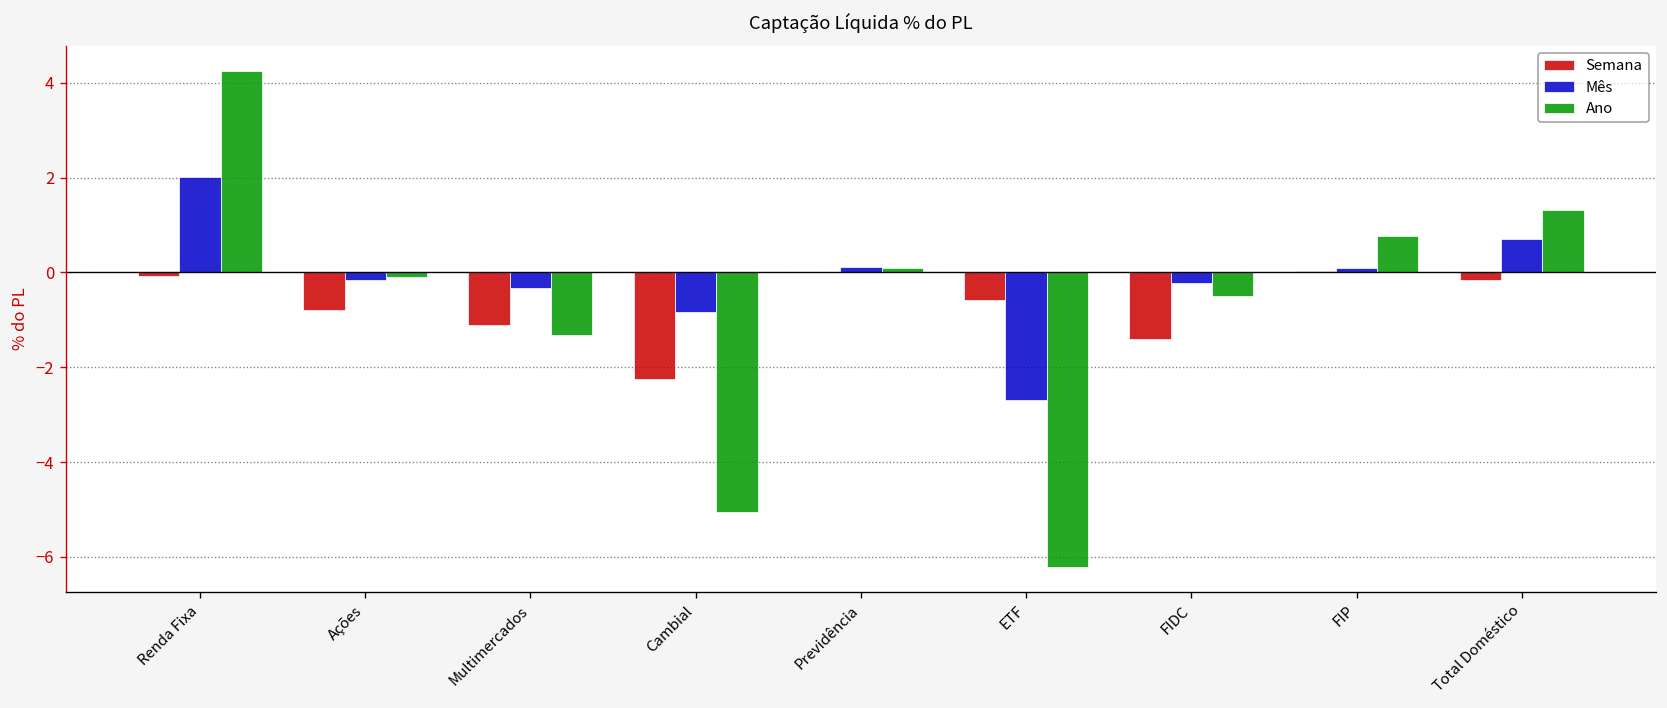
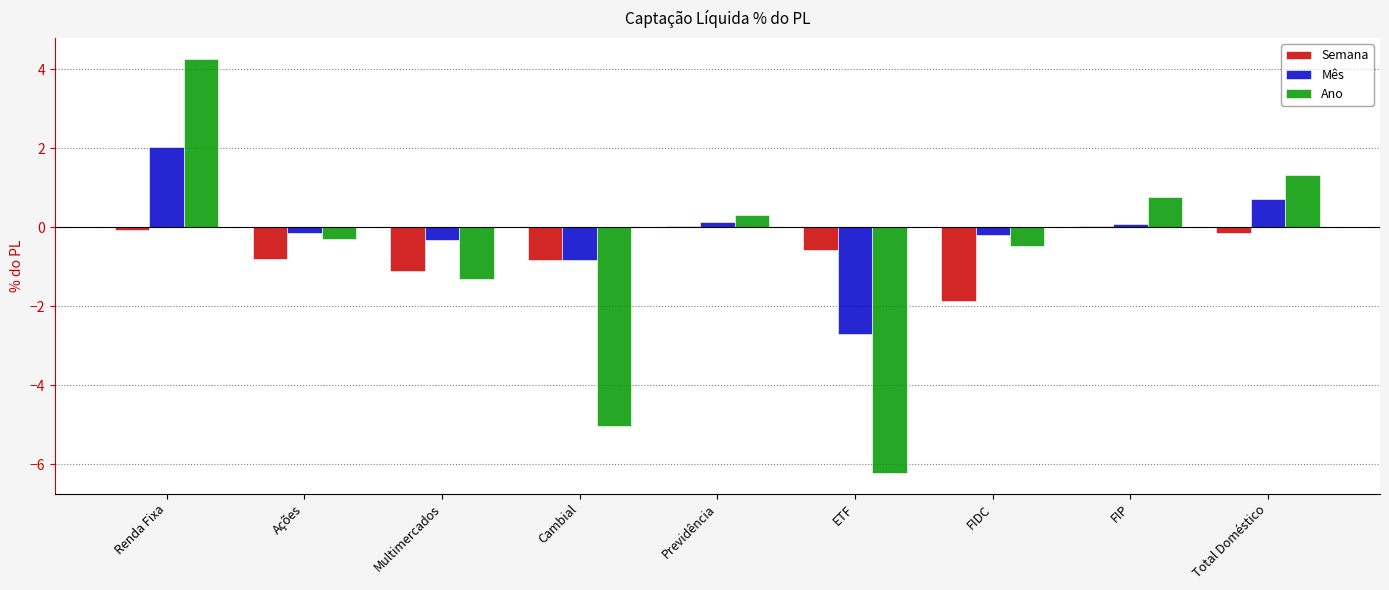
  {
    "Semana": {
      "Renda Fixa": -0.1,
      "Ações": -0.8,
      "Multimercados": -1.1,
-     "Cambial": -2.3,
+     "Cambial": -0.8,
      "ETF": -0.6,
-     "FIDC": -1.4,
+     "FIDC": -1.9,
      "Total Doméstico": -0.2
    },
    "Mês": {
      "Renda Fixa": 2.0,
      "Ações": -0.2,
      "Multimercados": -0.3,
      "Cambial": -0.8,
      "Previdência": 0.1,
      "ETF": -2.7,
      "FIDC": -0.2,
      "FIP": 0.1,
      "Total Doméstico": 0.7
    },
    "Ano": {
      "Renda Fixa": 4.3,
-     "Ações": -0.1,
+     "Ações": -0.3,
      "Multimercados": -1.3,
      "Cambial": -5.0,
-     "Previdência": 0.1,
+     "Previdência": 0.3,
      "ETF": -6.2,
      "FIDC": -0.5,
      "FIP": 0.8,
      "Total Doméstico": 1.3
    }
  }
